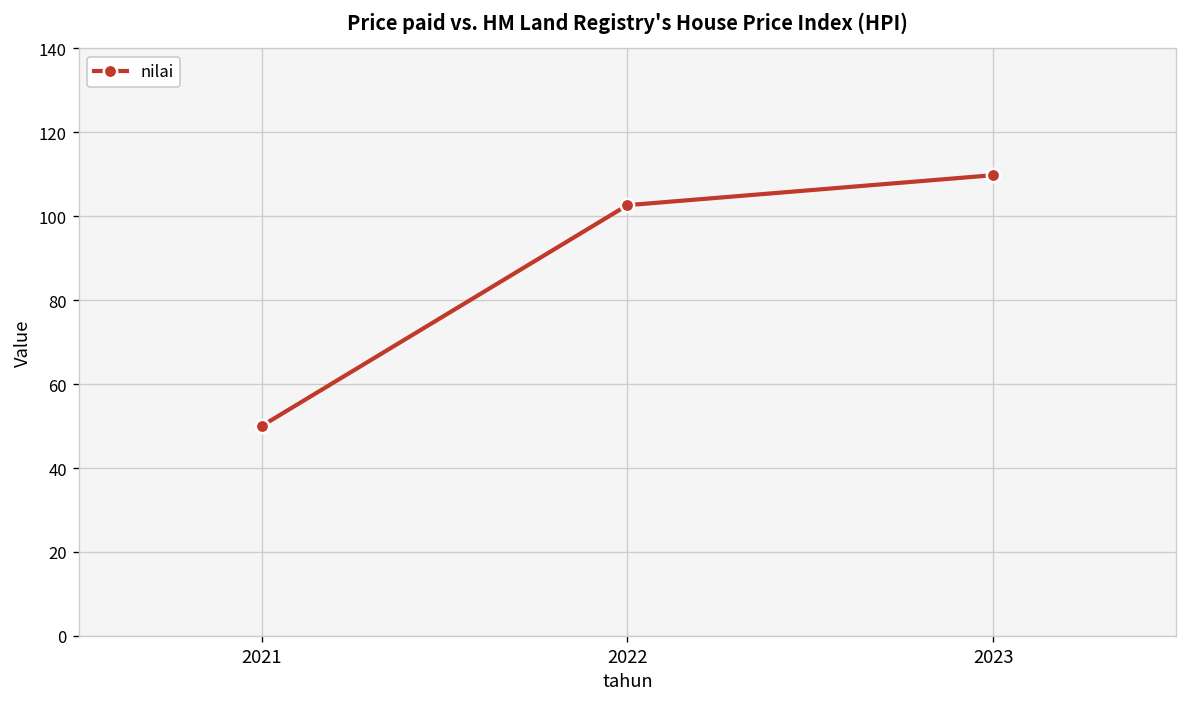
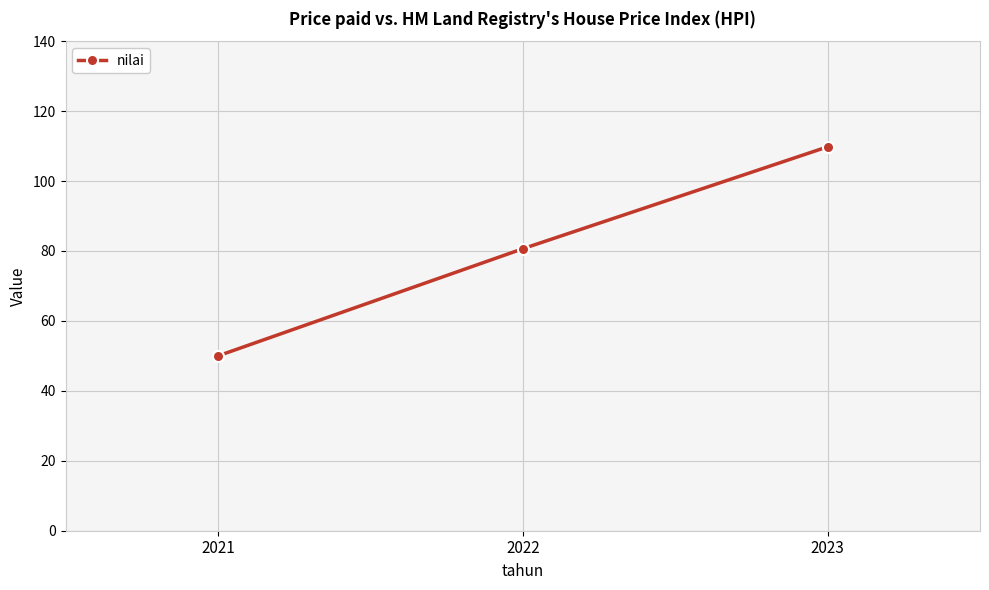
  {
    "2021": 50,
-   "2022": 103,
+   "2022": 81,
    "2023": 110
  }
